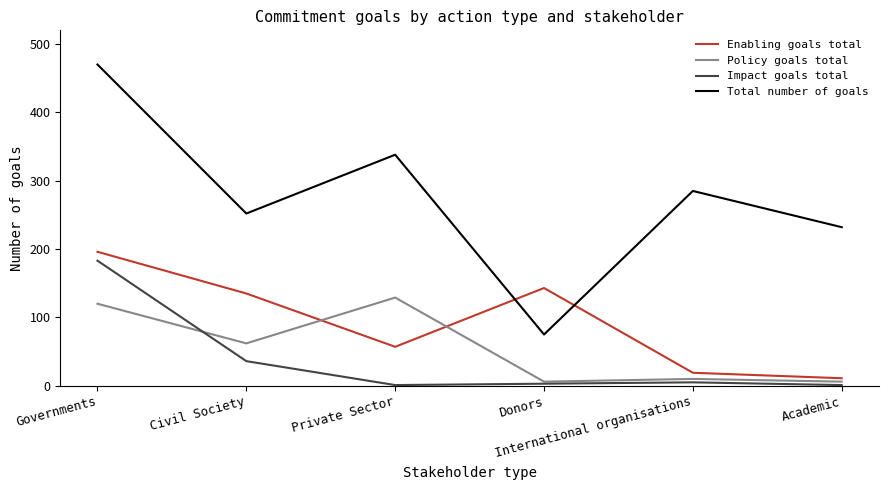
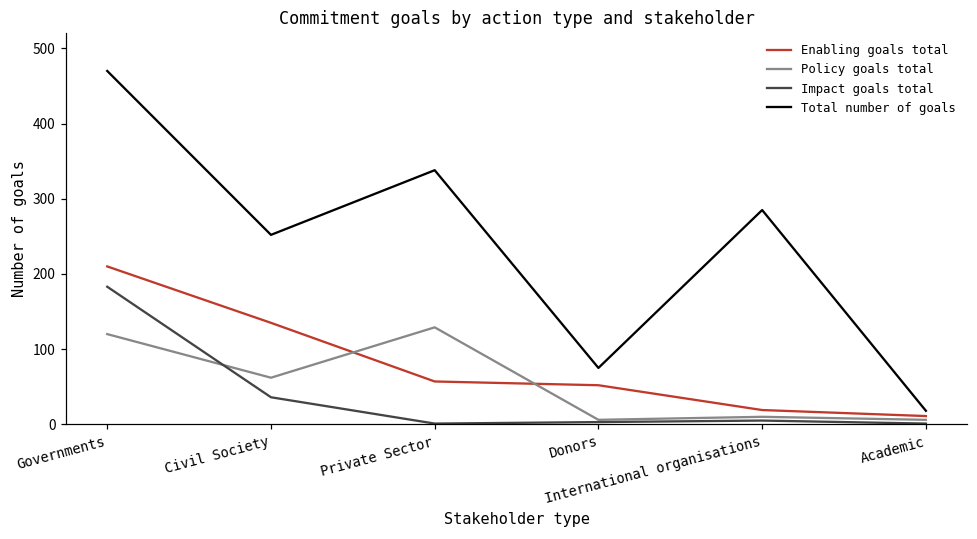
  {
    "Enabling goals total": {
-     "Governments": 200,
+     "Governments": 210,
      "Civil Society": 140,
      "Private Sector": 60,
-     "Donors": 140,
+     "Donors": 50,
      "International organisations": 20,
      "Academic": 10
    },
    "Policy goals total": {
      "Governments": 120,
      "Civil Society": 60,
      "Private Sector": 130,
      "International organisations": 10,
      "Academic": 10
    },
    "Impact goals total": {
      "Governments": 180,
      "Civil Society": 40,
      "Private Sector": 0,
      "International organisations": 10,
      "Academic": 0
    },
    "Total number of goals": {
      "Governments": 470,
      "Civil Society": 250,
      "Private Sector": 340,
      "Donors": 80,
      "International organisations": 290,
-     "Academic": 230
+     "Academic": 20
    }
  }
